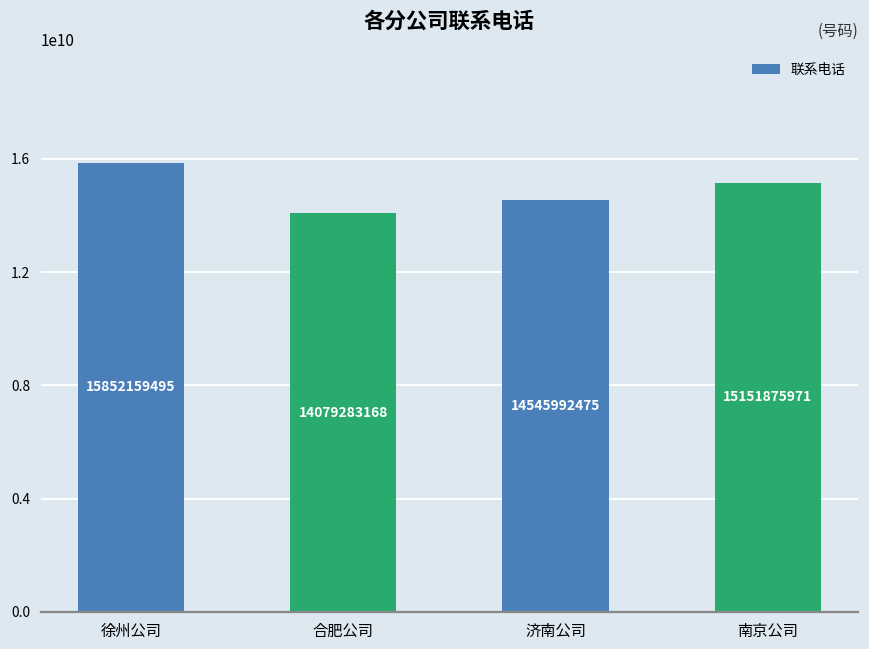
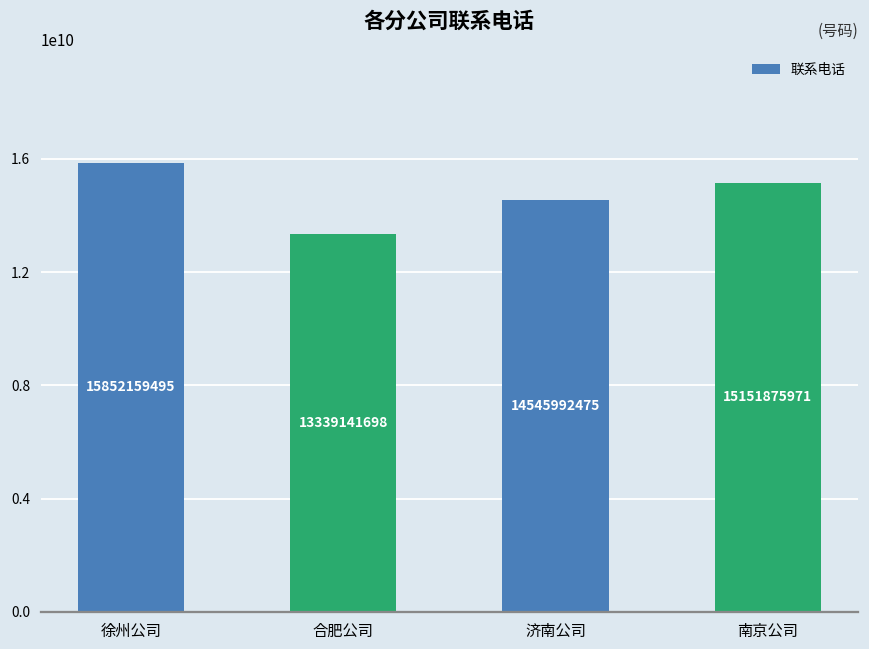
  {
    "徐州公司": 15852159495,
-   "合肥公司": 14079283168,
+   "合肥公司": 13339141698,
    "济南公司": 14545992475,
    "南京公司": 15151875971
  }
